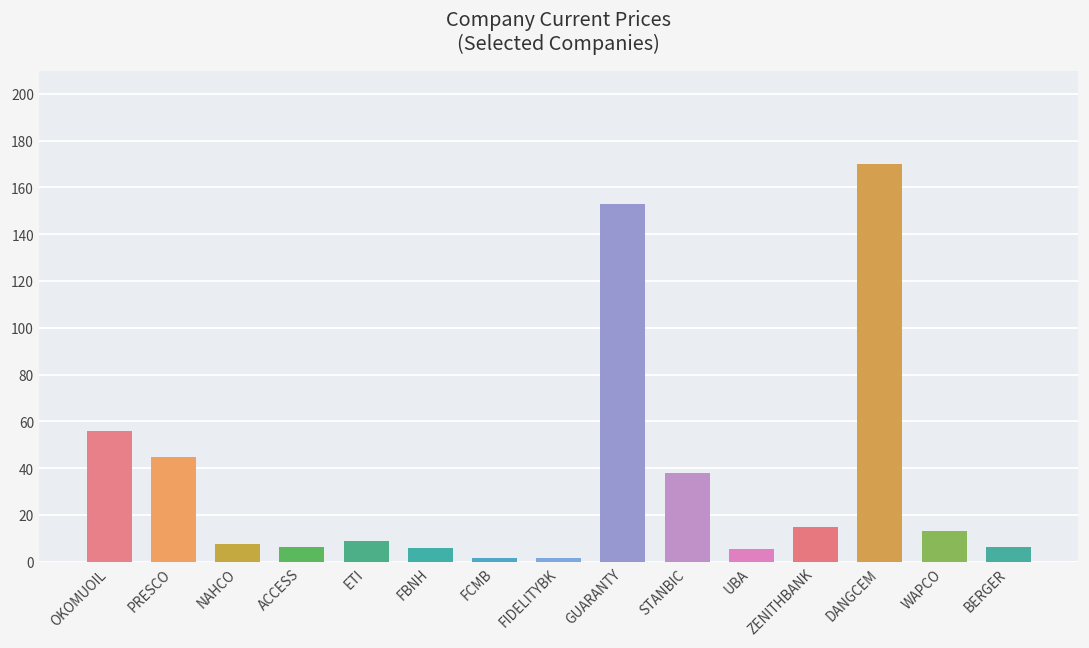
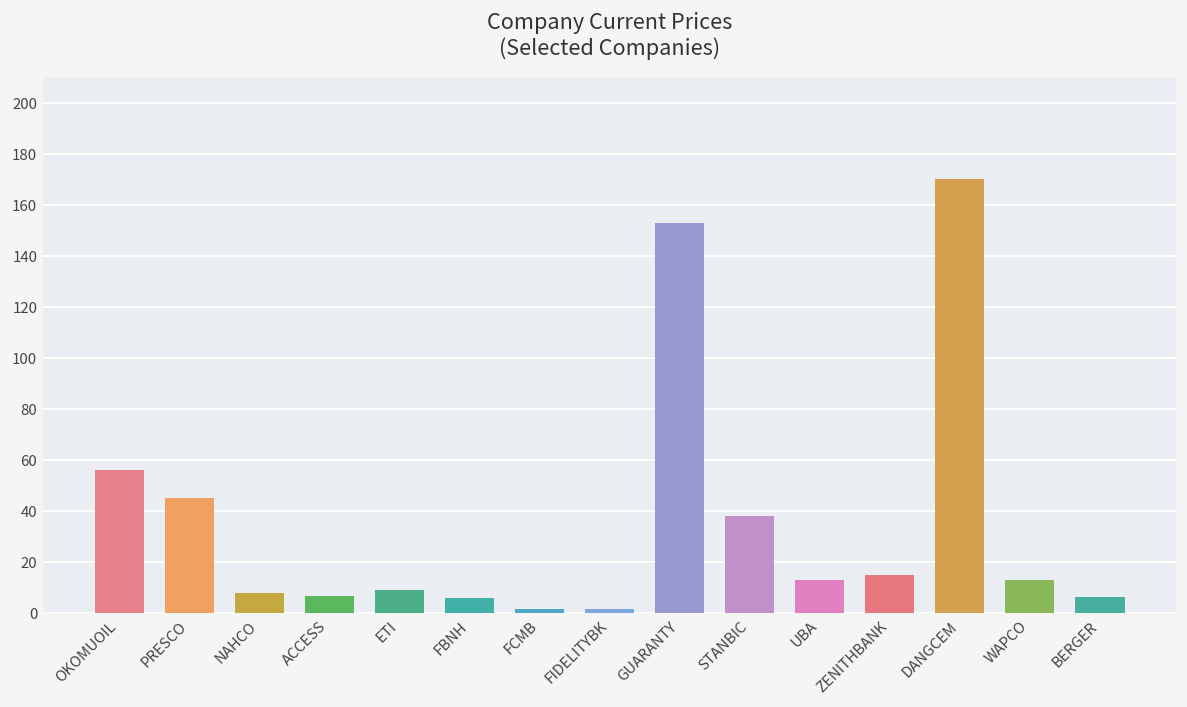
  {
    "OKOMUOIL": 56,
    "PRESCO": 45,
    "NAHCO": 8,
    "ACCESS": 6,
    "ETI": 9,
    "FBNH": 6,
    "FCMB": 2,
    "FIDELITYBK": 2,
    "GUARANTY": 153,
    "STANBIC": 38,
-   "UBA": 6,
+   "UBA": 13,
    "ZENITHBANK": 15,
    "DANGCEM": 170,
    "WAPCO": 13,
    "BERGER": 6
  }
